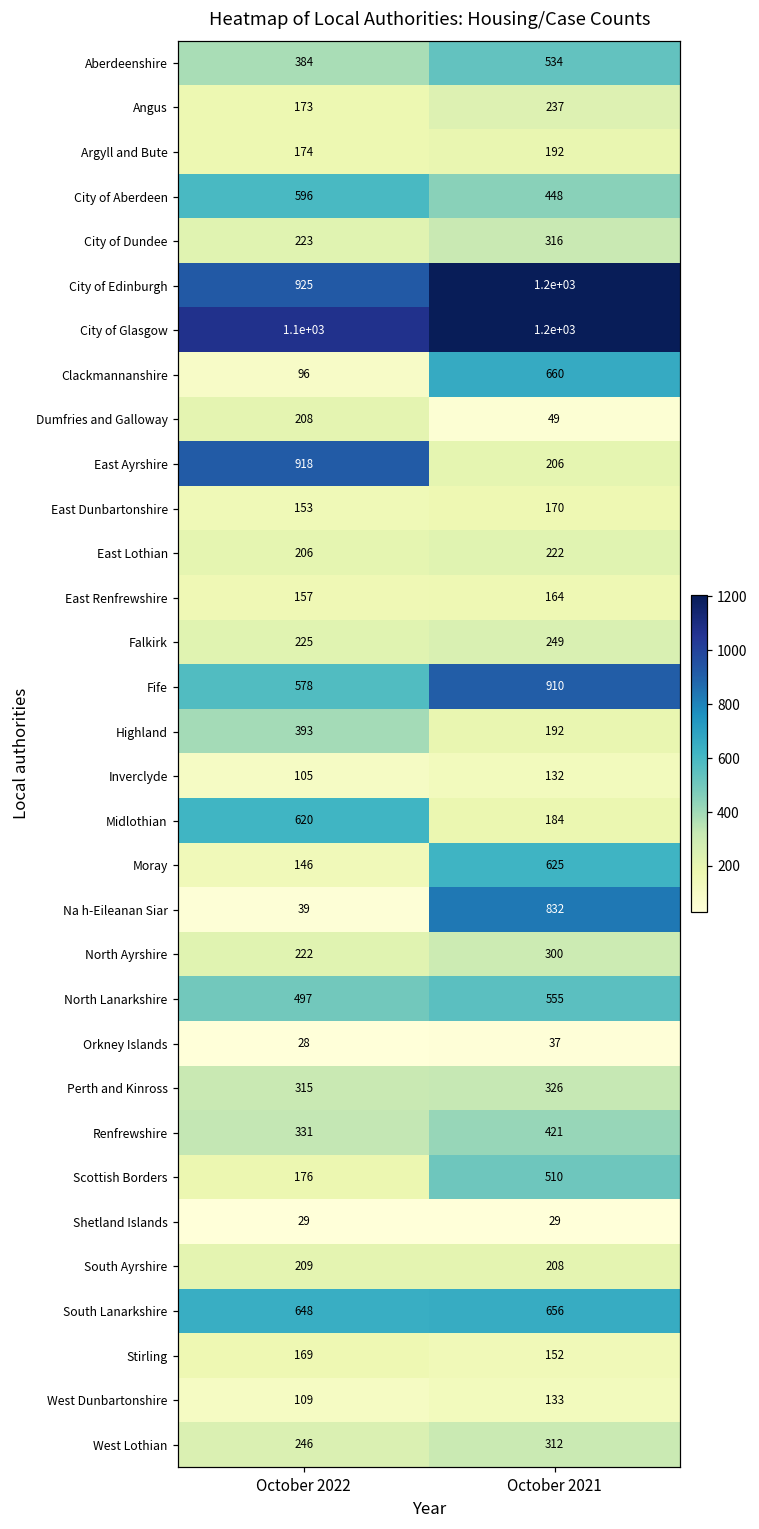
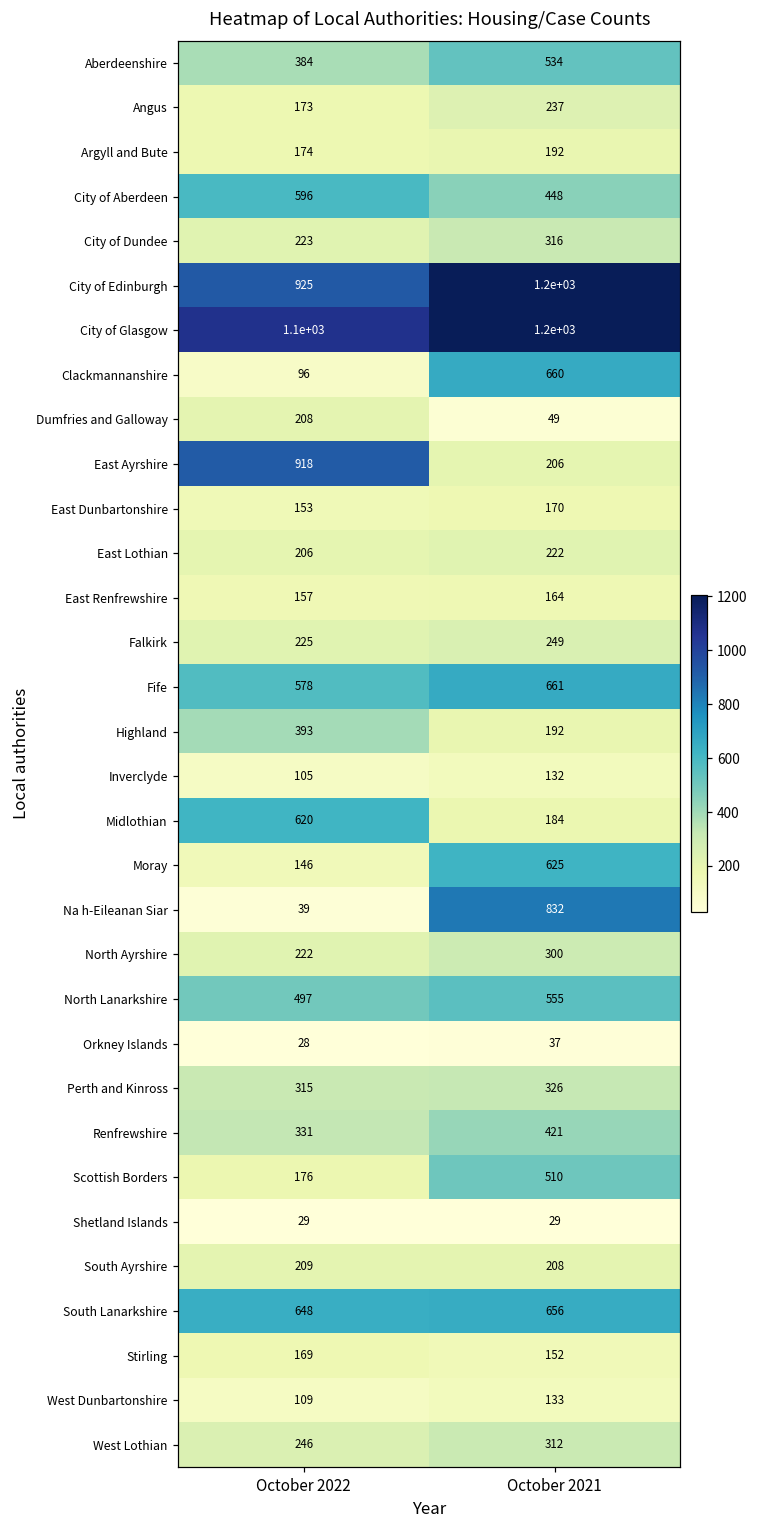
  {
    "Aberdeenshire": {
      "October 2022": "384",
      "October 2021": "534"
    },
    "Angus": {
      "October 2022": "173",
      "October 2021": "237"
    },
    "Argyll and Bute": {
      "October 2022": "174",
      "October 2021": "192"
    },
    "City of Aberdeen": {
      "October 2022": "596",
      "October 2021": "448"
    },
    "City of Dundee": {
      "October 2022": "223",
      "October 2021": "316"
    },
    "City of Edinburgh": {
      "October 2022": "925",
      "October 2021": "1.2e+03"
    },
    "City of Glasgow": {
      "October 2022": "1.1e+03",
      "October 2021": "1.2e+03"
    },
    "Clackmannanshire": {
      "October 2022": "96",
      "October 2021": "660"
    },
    "Dumfries and Galloway": {
      "October 2022": "208",
      "October 2021": "49"
    },
    "East Ayrshire": {
      "October 2022": "918",
      "October 2021": "206"
    },
    "East Dunbartonshire": {
      "October 2022": "153",
      "October 2021": "170"
    },
    "East Lothian": {
      "October 2022": "206",
      "October 2021": "222"
    },
    "East Renfrewshire": {
      "October 2022": "157",
      "October 2021": "164"
    },
    "Falkirk": {
      "October 2022": "225",
      "October 2021": "249"
    },
    "Fife": {
      "October 2022": "578",
-     "October 2021": "910"
+     "October 2021": "661"
    },
    "Highland": {
      "October 2022": "393",
      "October 2021": "192"
    },
    "Inverclyde": {
      "October 2022": "105",
      "October 2021": "132"
    },
    "Midlothian": {
      "October 2022": "620",
      "October 2021": "184"
    },
    "Moray": {
      "October 2022": "146",
      "October 2021": "625"
    },
    "Na h-Eileanan Siar": {
      "October 2022": "39",
      "October 2021": "832"
    },
    "North Ayrshire": {
      "October 2022": "222",
      "October 2021": "300"
    },
    "North Lanarkshire": {
      "October 2022": "497",
      "October 2021": "555"
    },
    "Orkney Islands": {
      "October 2022": "28",
      "October 2021": "37"
    },
    "Perth and Kinross": {
      "October 2022": "315",
      "October 2021": "326"
    },
    "Renfrewshire": {
      "October 2022": "331",
      "October 2021": "421"
    },
    "Scottish Borders": {
      "October 2022": "176",
      "October 2021": "510"
    },
    "Shetland Islands": {
      "October 2022": "29",
      "October 2021": "29"
    },
    "South Ayrshire": {
      "October 2022": "209",
      "October 2021": "208"
    },
    "South Lanarkshire": {
      "October 2022": "648",
      "October 2021": "656"
    },
    "Stirling": {
      "October 2022": "169",
      "October 2021": "152"
    },
    "West Dunbartonshire": {
      "October 2022": "109",
      "October 2021": "133"
    },
    "West Lothian": {
      "October 2022": "246",
      "October 2021": "312"
    }
  }
